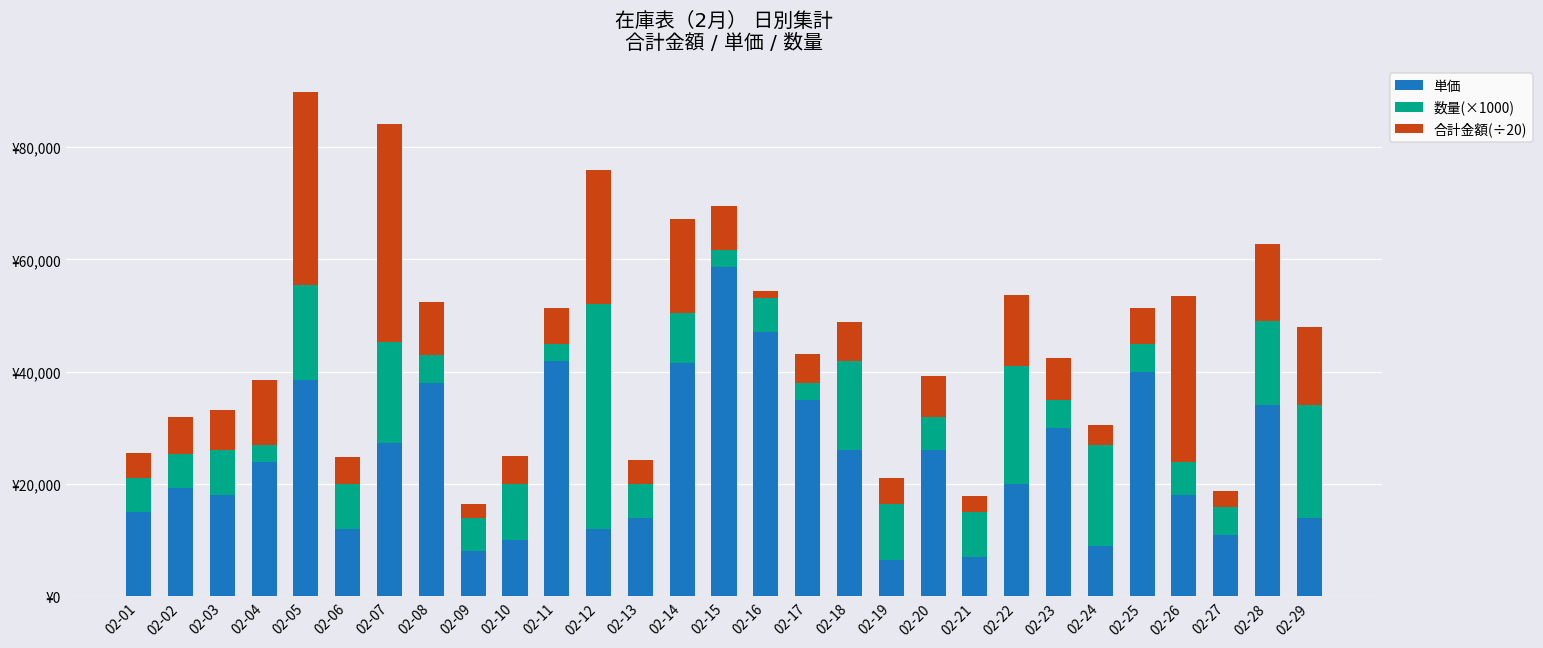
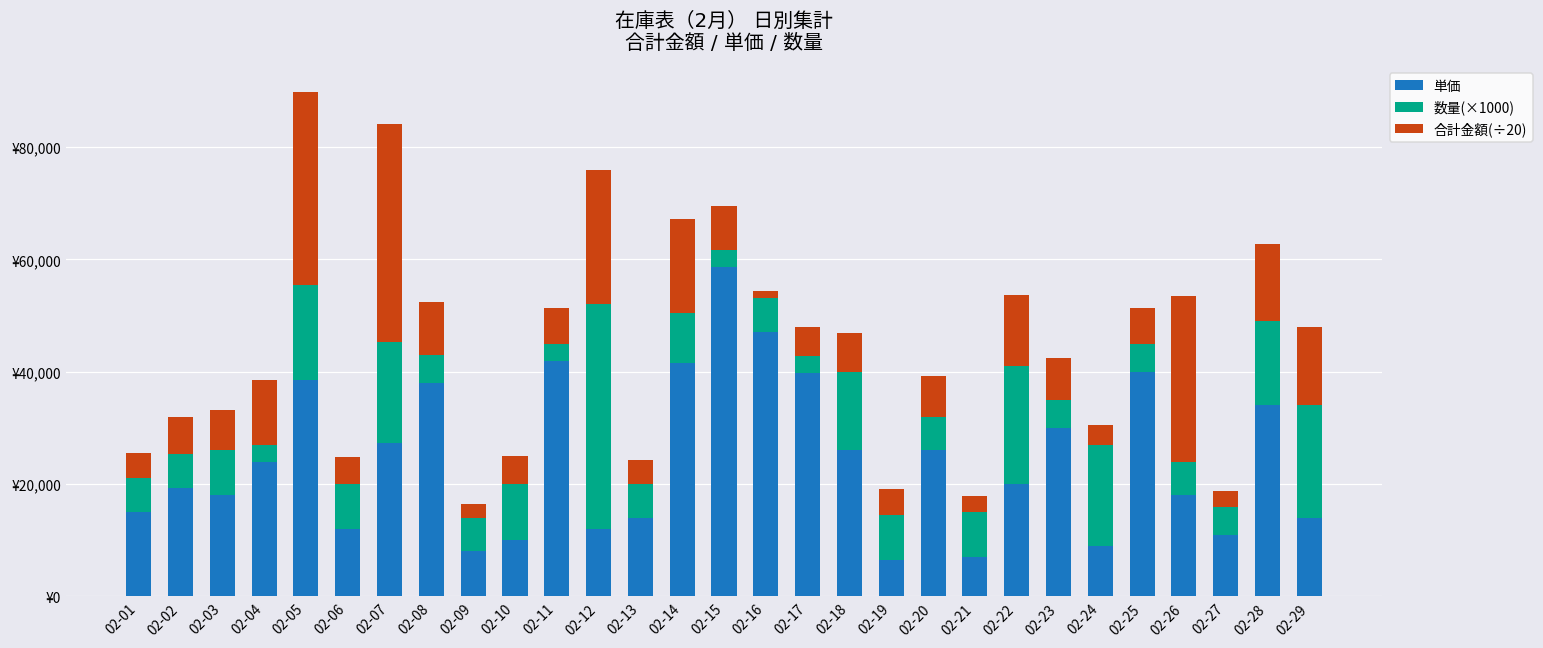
  {
    "単価": {
      "02-01": "¥15,000",
      "02-02": "¥19,000",
      "02-03": "¥18,000",
      "02-04": "¥24,000",
      "02-05": "¥39,000",
      "02-06": "¥12,000",
      "02-07": "¥27,000",
      "02-08": "¥38,000",
      "02-09": "¥8,000",
      "02-10": "¥10,000",
      "02-11": "¥42,000",
      "02-12": "¥12,000",
      "02-13": "¥14,000",
      "02-14": "¥42,000",
      "02-15": "¥59,000",
      "02-16": "¥47,000",
-     "02-17": "¥35,000",
+     "02-17": "¥40,000",
      "02-18": "¥26,000",
      "02-19": "¥7,000",
      "02-20": "¥26,000",
      "02-21": "¥7,000",
      "02-22": "¥20,000",
      "02-23": "¥30,000",
      "02-24": "¥9,000",
      "02-25": "¥40,000",
      "02-26": "¥18,000",
      "02-27": "¥11,000",
      "02-28": "¥34,000",
      "02-29": "¥14,000"
    },
    "数量(×1000)": {
      "02-01": "¥6,000",
      "02-02": "¥6,000",
      "02-03": "¥8,000",
      "02-04": "¥3,000",
      "02-05": "¥17,000",
      "02-06": "¥8,000",
      "02-07": "¥18,000",
      "02-08": "¥5,000",
      "02-09": "¥6,000",
      "02-10": "¥10,000",
      "02-11": "¥3,000",
      "02-12": "¥40,000",
      "02-13": "¥6,000",
      "02-14": "¥9,000",
      "02-15": "¥3,000",
      "02-16": "¥6,000",
      "02-17": "¥3,000",
-     "02-18": "¥16,000",
-     "02-19": "¥10,000",
+     "02-18": "¥14,000",
+     "02-19": "¥8,000",
      "02-20": "¥6,000",
      "02-21": "¥8,000",
      "02-22": "¥21,000",
      "02-23": "¥5,000",
      "02-24": "¥18,000",
      "02-25": "¥5,000",
      "02-26": "¥6,000",
      "02-27": "¥5,000",
      "02-28": "¥15,000",
      "02-29": "¥20,000"
    },
    "合計金額(÷20)": {
      "02-01": "¥5,000",
      "02-02": "¥7,000",
      "02-03": "¥7,000",
      "02-04": "¥12,000",
      "02-05": "¥34,000",
      "02-06": "¥5,000",
      "02-07": "¥39,000",
      "02-08": "¥10,000",
      "02-09": "¥2,000",
      "02-10": "¥5,000",
      "02-11": "¥6,000",
      "02-12": "¥24,000",
      "02-13": "¥4,000",
      "02-14": "¥17,000",
      "02-15": "¥8,000",
      "02-16": "¥1,000",
      "02-17": "¥5,000",
      "02-18": "¥7,000",
      "02-19": "¥5,000",
      "02-20": "¥7,000",
      "02-21": "¥3,000",
      "02-22": "¥13,000",
      "02-23": "¥8,000",
      "02-24": "¥4,000",
      "02-25": "¥6,000",
      "02-26": "¥30,000",
      "02-27": "¥3,000",
      "02-28": "¥14,000",
      "02-29": "¥14,000"
    }
  }
